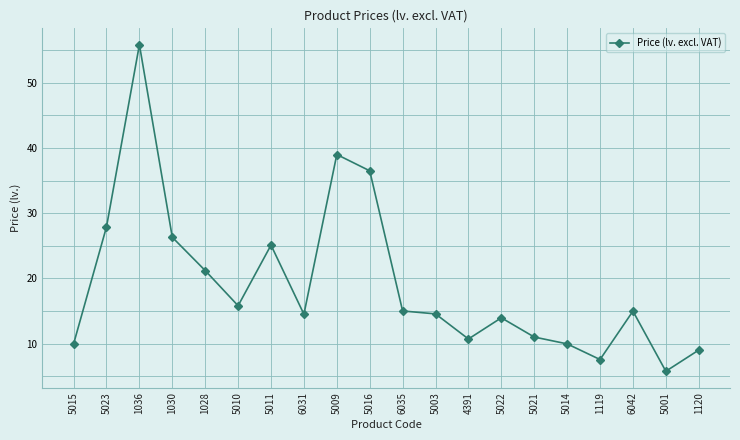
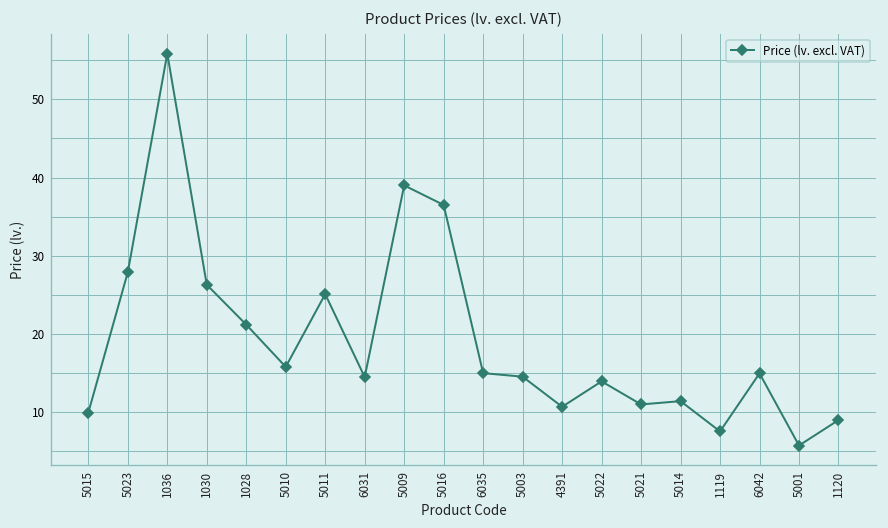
  {
    "5015": 10,
    "5023": 28,
    "1036": 56,
    "1030": 26,
    "1028": 21,
    "5010": 16,
    "5011": 25,
    "6031": 15,
    "5009": 39,
    "5016": 37,
    "6035": 15,
    "5003": 15,
    "4391": 11,
    "5022": 14,
    "5021": 11,
-   "5014": 10,
+   "5014": 11,
    "1119": 8,
    "6042": 15,
    "5001": 6,
    "1120": 9
  }
